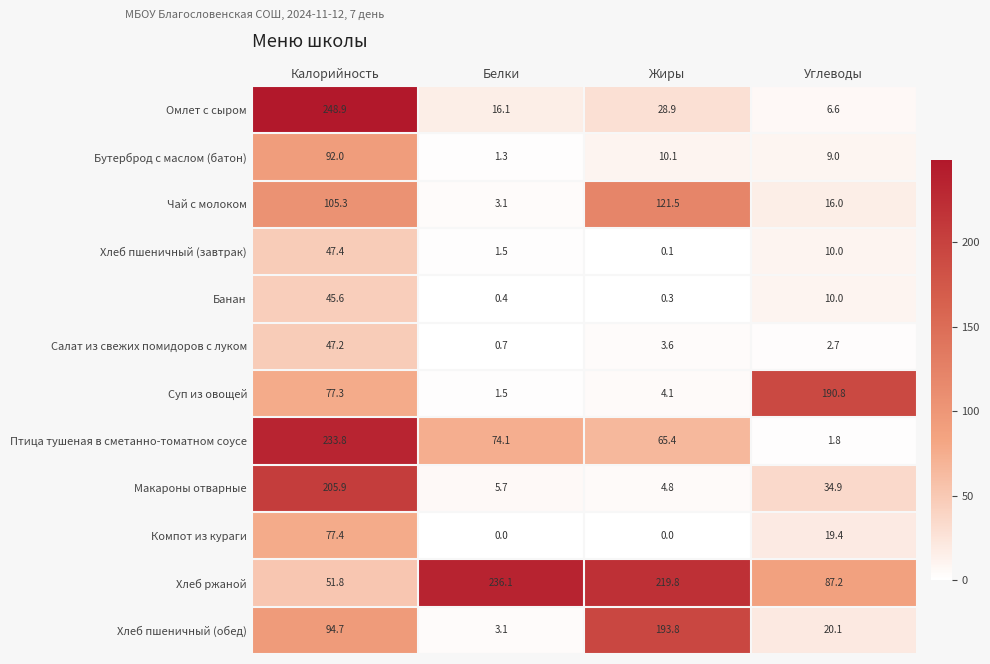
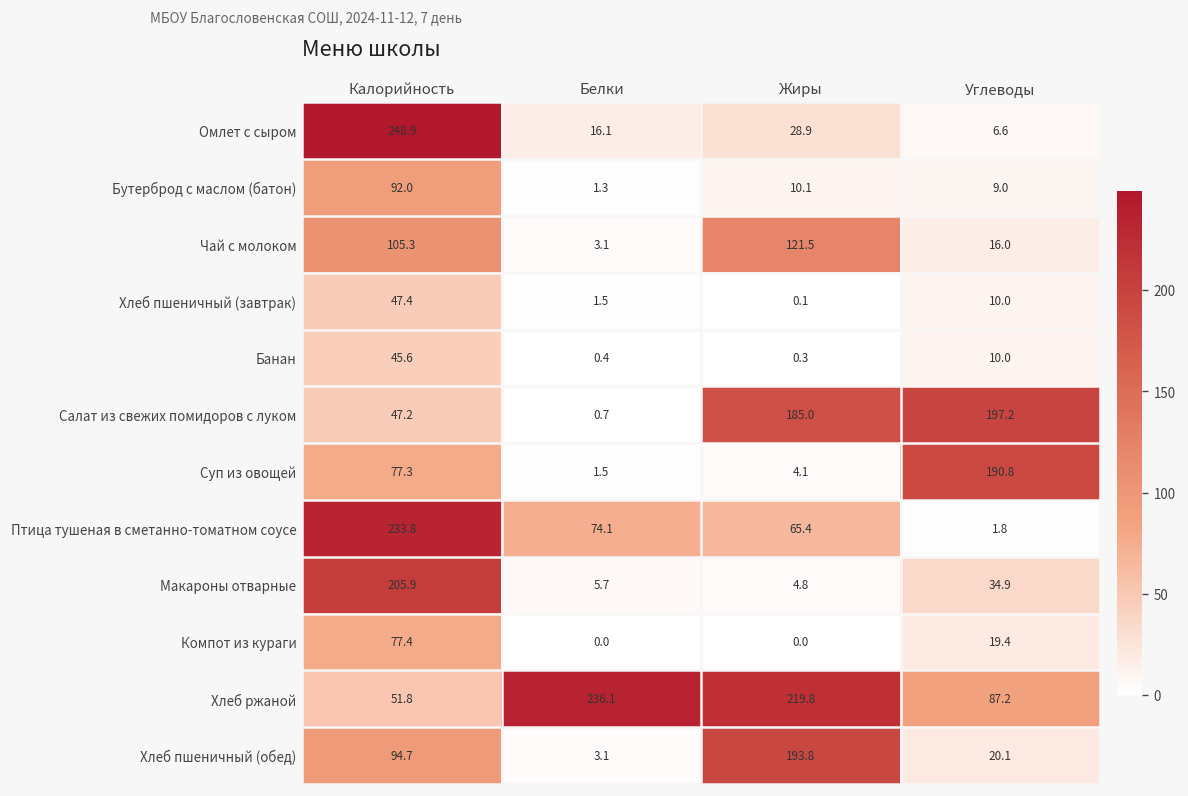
  {
    "Омлет с сыром": {
      "Калорийность": 248.9,
      "Белки": 16.1,
      "Жиры": 28.9,
      "Углеводы": 6.6
    },
    "Бутерброд с маслом (батон)": {
      "Калорийность": 92.0,
      "Белки": 1.3,
      "Жиры": 10.1,
      "Углеводы": 9.0
    },
    "Чай с молоком": {
      "Калорийность": 105.3,
      "Белки": 3.1,
      "Жиры": 121.5,
      "Углеводы": 16.0
    },
    "Хлеб пшеничный (завтрак)": {
      "Калорийность": 47.4,
      "Белки": 1.5,
      "Жиры": 0.1,
      "Углеводы": 10.0
    },
    "Банан": {
      "Калорийность": 45.6,
      "Белки": 0.4,
      "Жиры": 0.3,
      "Углеводы": 10.0
    },
    "Салат из свежих помидоров с луком": {
      "Калорийность": 47.2,
      "Белки": 0.7,
-     "Жиры": 3.6,
-     "Углеводы": 2.7
+     "Жиры": 185.0,
+     "Углеводы": 197.2
    },
    "Суп из овощей": {
      "Калорийность": 77.3,
      "Белки": 1.5,
      "Жиры": 4.1,
      "Углеводы": 190.8
    },
    "Птица тушеная в сметанно-томатном соусе": {
      "Калорийность": 233.8,
      "Белки": 74.1,
      "Жиры": 65.4,
      "Углеводы": 1.8
    },
    "Макароны отварные": {
      "Калорийность": 205.9,
      "Белки": 5.7,
      "Жиры": 4.8,
      "Углеводы": 34.9
    },
    "Компот из кураги": {
      "Калорийность": 77.4,
      "Белки": 0.0,
      "Жиры": 0.0,
      "Углеводы": 19.4
    },
    "Хлеб ржаной": {
      "Калорийность": 51.8,
      "Белки": 236.1,
      "Жиры": 219.8,
      "Углеводы": 87.2
    },
    "Хлеб пшеничный (обед)": {
      "Калорийность": 94.7,
      "Белки": 3.1,
      "Жиры": 193.8,
      "Углеводы": 20.1
    }
  }
